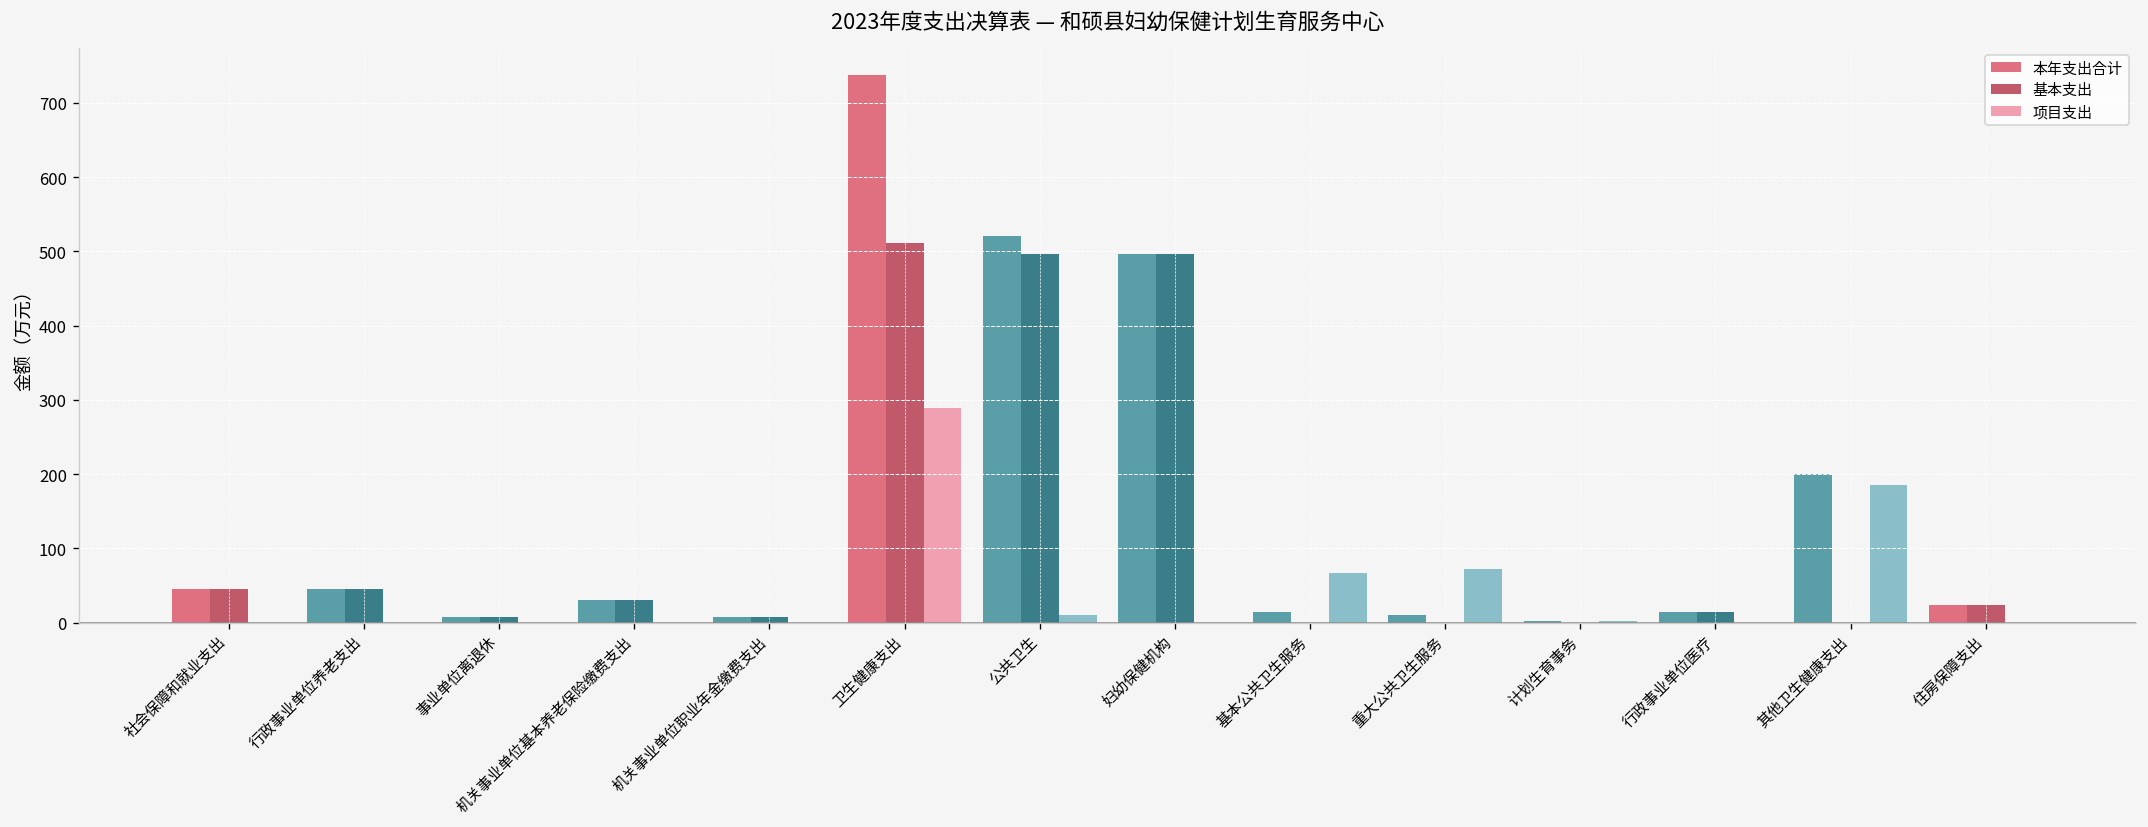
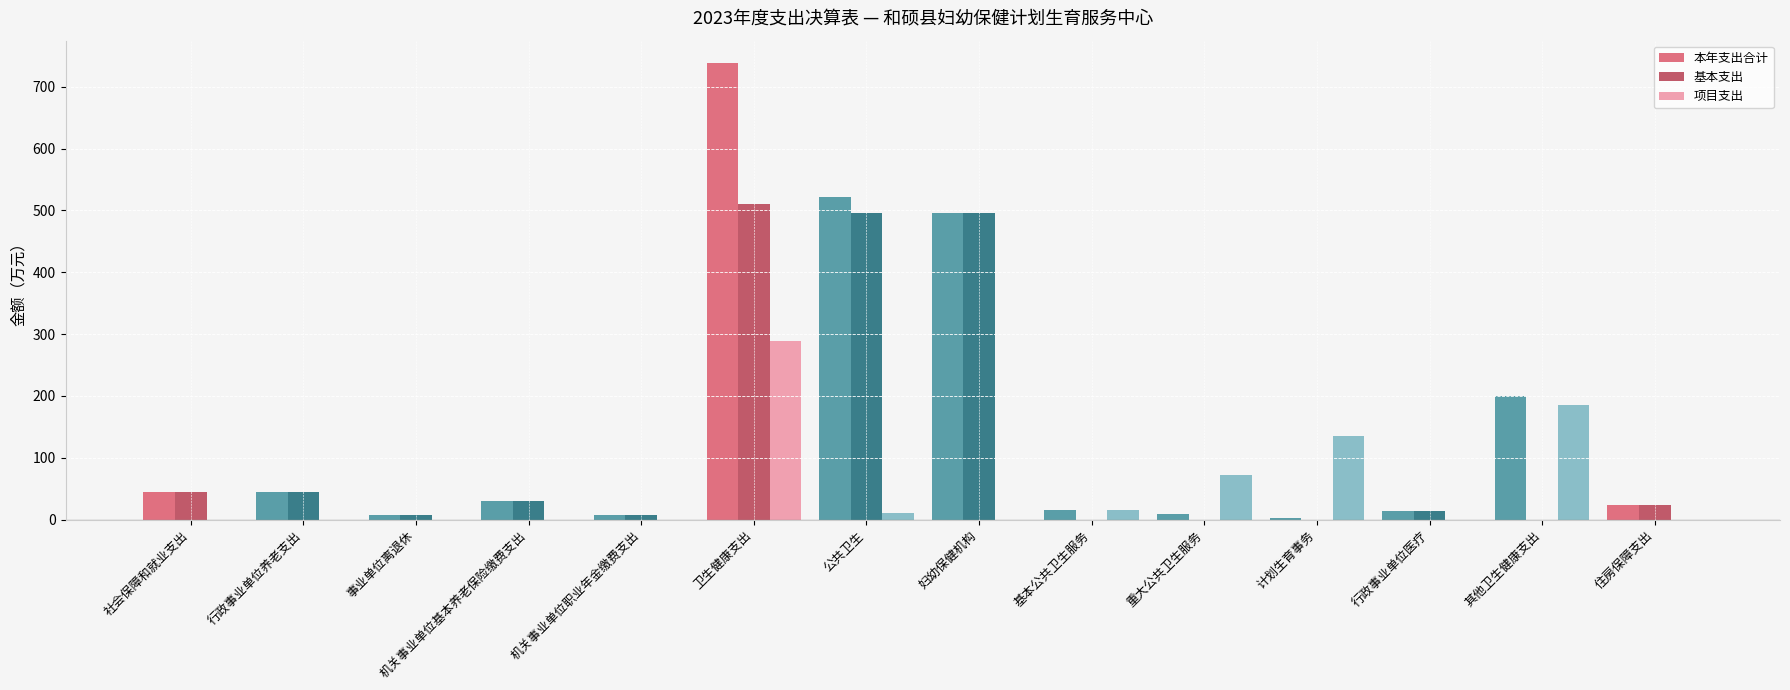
  {
    "项目支出": {
      "社会保障和就业支出": 0,
      "行政事业单位养老支出": 0,
      "事业单位离退休": 0,
      "机关事业单位基本养老保险缴费支出": 0,
      "机关事业单位职业年金缴费支出": 0,
      "卫生健康支出": 290,
      "公共卫生": 10,
      "妇幼保健机构": 0,
-     "基本公共卫生服务": 70,
+     "基本公共卫生服务": 10,
      "重大公共卫生服务": 70,
-     "计划生育事务": 0,
+     "计划生育事务": 130,
      "行政事业单位医疗": 0,
      "其他卫生健康支出": 190,
      "住房保障支出": 0
    }
  }
